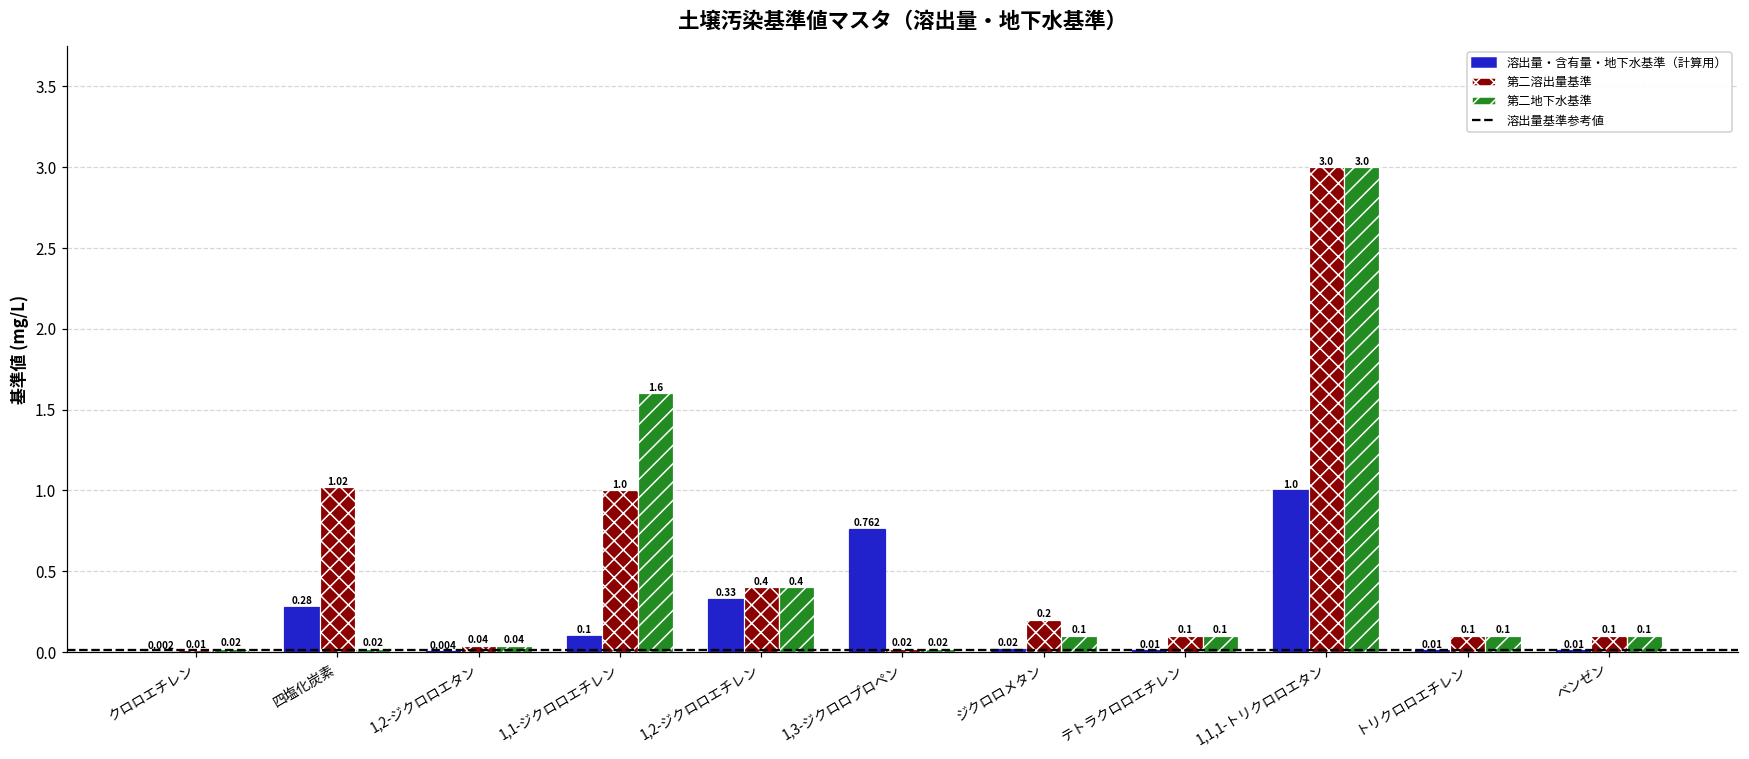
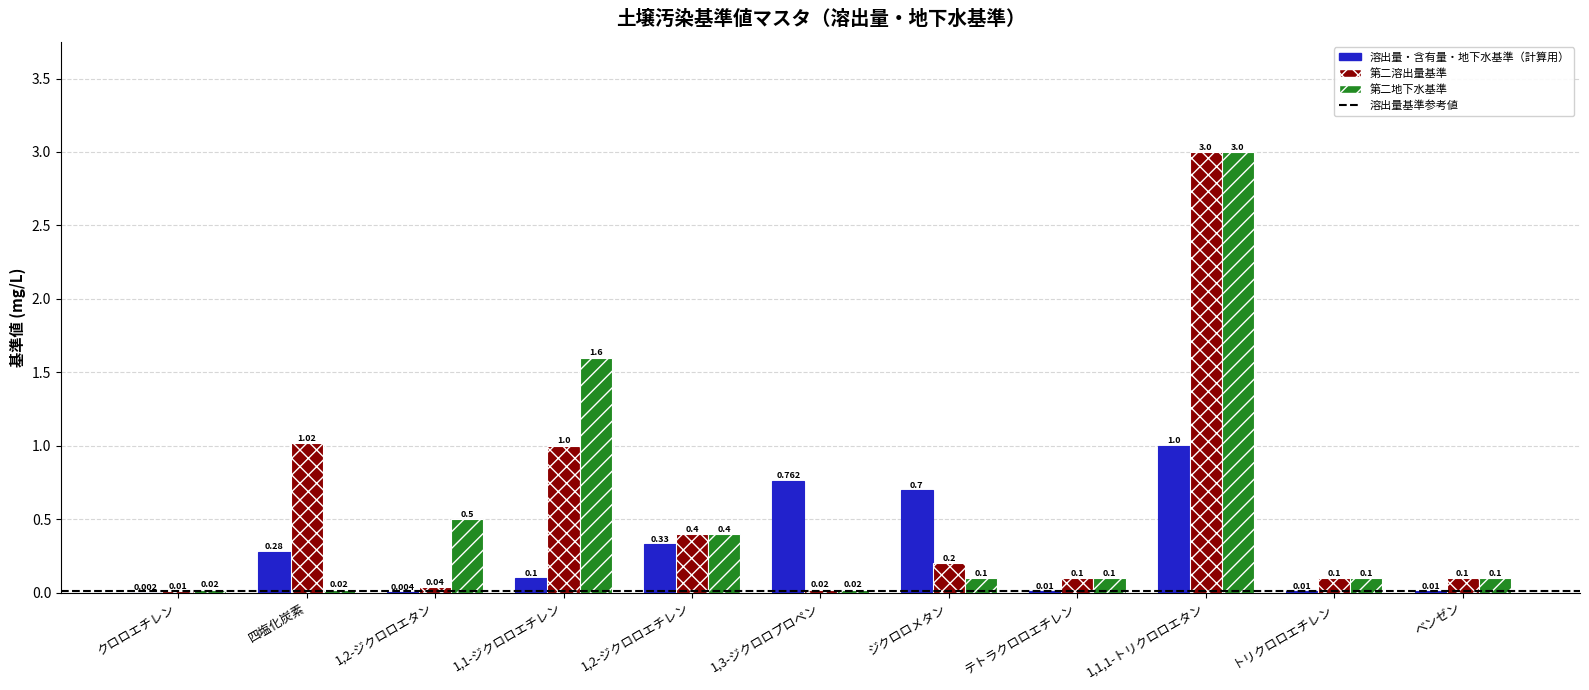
  {
    "溶出量・含有量・地下水基準（計算用）": {
      "クロロエチレン": 0.002,
      "四塩化炭素": 0.28,
      "1,2-ジクロロエタン": 0.004,
      "1,1-ジクロロエチレン": 0.1,
      "1,2-ジクロロエチレン": 0.33,
      "1,3-ジクロロプロペン": 0.762,
-     "ジクロロメタン": 0.02,
+     "ジクロロメタン": 0.7,
      "テトラクロロエチレン": 0.01,
      "1,1,1-トリクロロエタン": 1.0,
      "トリクロロエチレン": 0.01,
      "ベンゼン": 0.01
    },
    "第二溶出量基準": {
      "クロロエチレン": 0.01,
      "四塩化炭素": 1.02,
      "1,2-ジクロロエタン": 0.04,
      "1,1-ジクロロエチレン": 1.0,
      "1,2-ジクロロエチレン": 0.4,
      "1,3-ジクロロプロペン": 0.02,
      "ジクロロメタン": 0.2,
      "テトラクロロエチレン": 0.1,
      "1,1,1-トリクロロエタン": 3.0,
      "トリクロロエチレン": 0.1,
      "ベンゼン": 0.1
    },
    "第二地下水基準": {
      "クロロエチレン": 0.02,
      "四塩化炭素": 0.02,
-     "1,2-ジクロロエタン": 0.04,
+     "1,2-ジクロロエタン": 0.5,
      "1,1-ジクロロエチレン": 1.6,
      "1,2-ジクロロエチレン": 0.4,
      "1,3-ジクロロプロペン": 0.02,
      "ジクロロメタン": 0.1,
      "テトラクロロエチレン": 0.1,
      "1,1,1-トリクロロエタン": 3.0,
      "トリクロロエチレン": 0.1,
      "ベンゼン": 0.1
    }
  }
